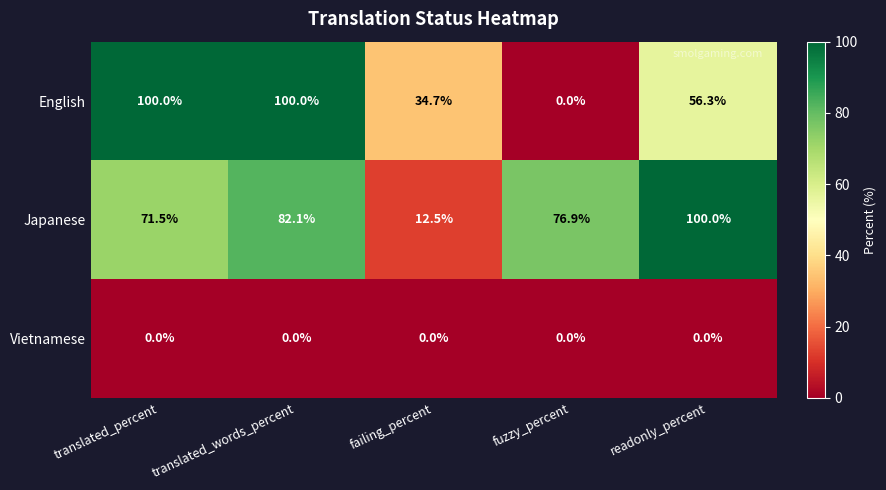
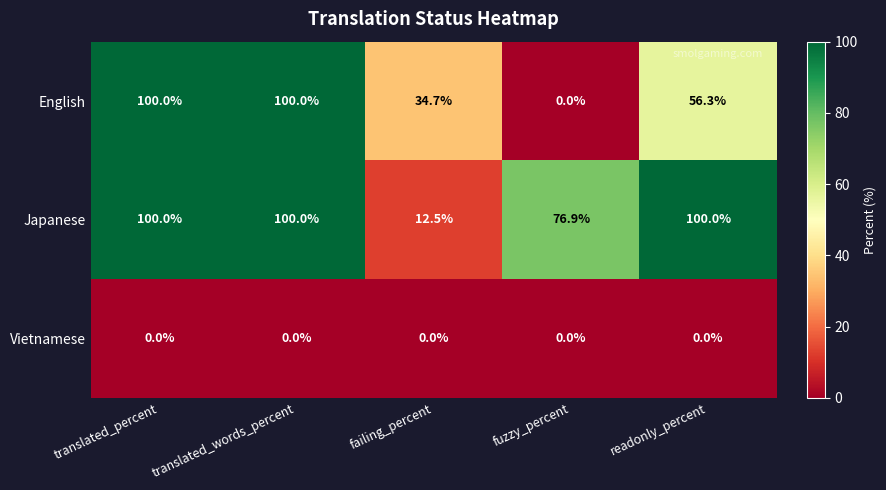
  {
    "English": {
      "translated_percent": "100.0%",
      "translated_words_percent": "100.0%",
      "failing_percent": "34.7%",
      "fuzzy_percent": "0.0%"
    },
    "Japanese": {
-     "translated_percent": "71.5%",
-     "translated_words_percent": "82.1%",
+     "translated_percent": "100.0%",
+     "translated_words_percent": "100.0%",
      "failing_percent": "12.5%",
      "fuzzy_percent": "76.9%",
      "readonly_percent": "100.0%"
    },
    "Vietnamese": {
      "translated_percent": "0.0%",
      "translated_words_percent": "0.0%",
      "failing_percent": "0.0%",
      "fuzzy_percent": "0.0%",
      "readonly_percent": "0.0%"
    }
  }
